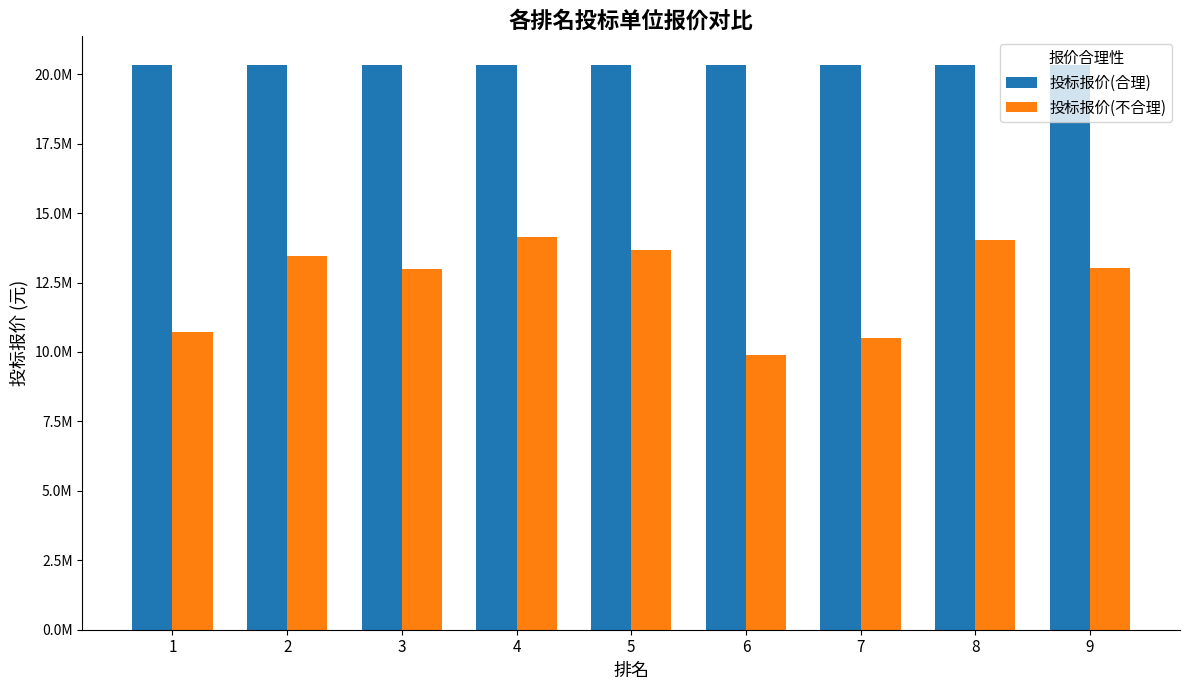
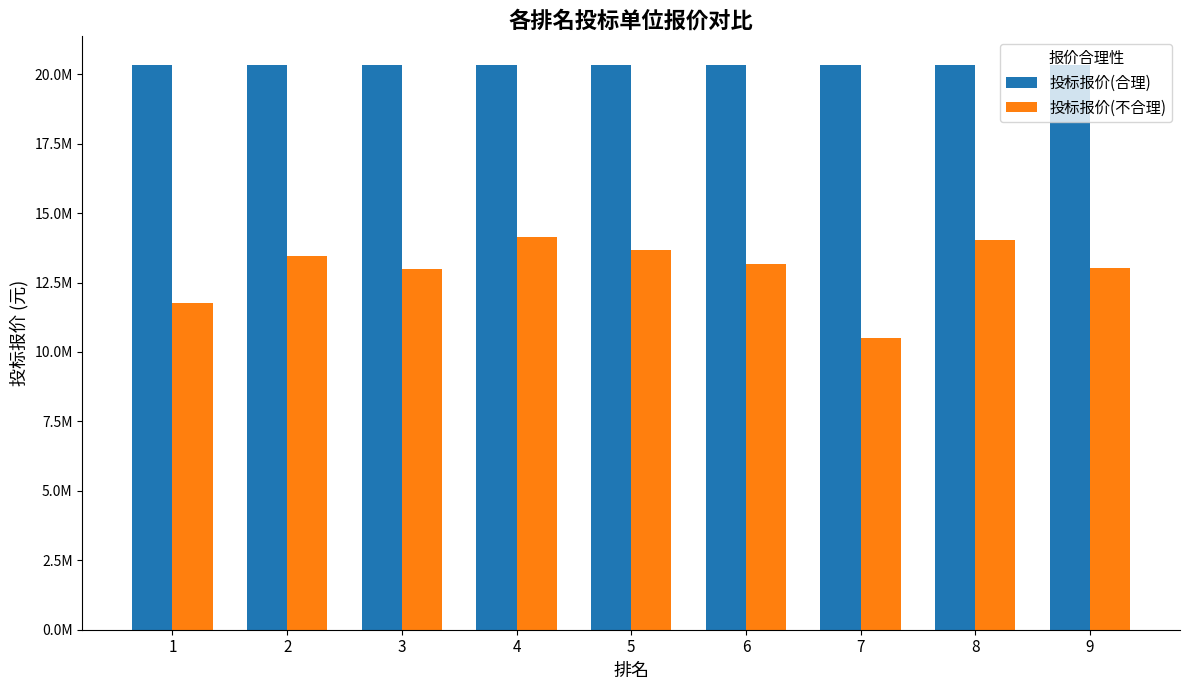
  {
    "投标报价(合理)": {
      "1": 20300000,
      "2": 20300000,
      "3": 20300000,
      "4": 20300000,
      "5": 20300000,
      "6": 20300000,
      "7": 20300000,
      "8": 20300000
    },
    "投标报价(不合理)": {
-     "1": 10700000,
+     "1": 11700000,
      "2": 13500000,
      "3": 13000000,
      "4": 14100000,
      "5": 13700000,
-     "6": 9900000,
+     "6": 13200000,
      "7": 10500000,
      "8": 14000000,
      "9": 13000000
    }
  }
